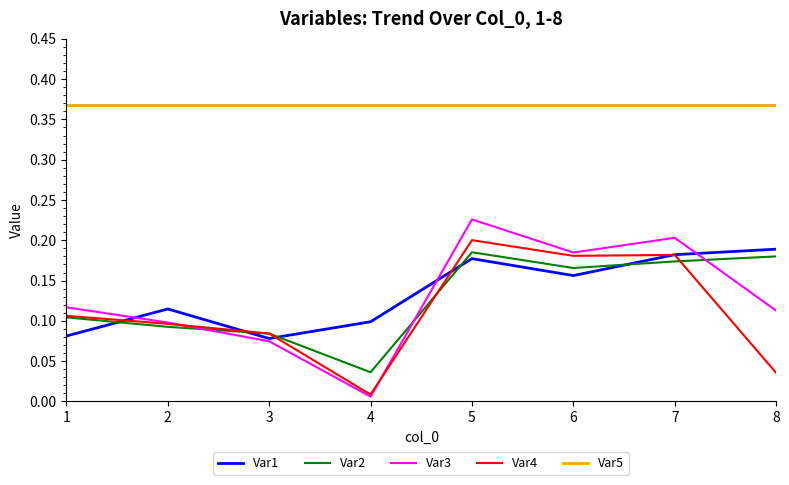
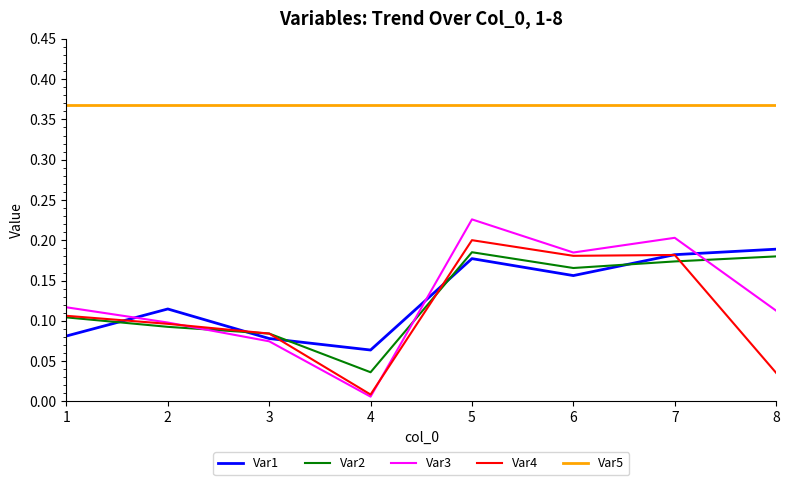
  {
    "Var1": {
      "1": 0.08,
      "2": 0.11,
      "3": 0.08,
-     "4": 0.10,
+     "4": 0.06,
      "5": 0.18,
      "6": 0.16,
      "8": 0.19
    },
    "Var2": {
      "2": 0.09,
      "4": 0.04,
      "5": 0.19,
      "6": 0.17,
      "7": 0.17,
      "8": 0.18
    },
    "Var3": {
      "1": 0.12,
      "3": 0.07,
      "5": 0.23,
      "6": 0.18,
      "7": 0.20,
      "8": 0.11
    },
    "Var4": {
      "5": 0.20,
      "6": 0.18,
      "8": 0.04
    },
    "Var5": {
      "1": 0.37,
      "2": 0.37,
      "3": 0.37,
      "4": 0.37,
      "5": 0.37,
      "6": 0.37,
      "7": 0.37,
      "8": 0.37
    }
  }
